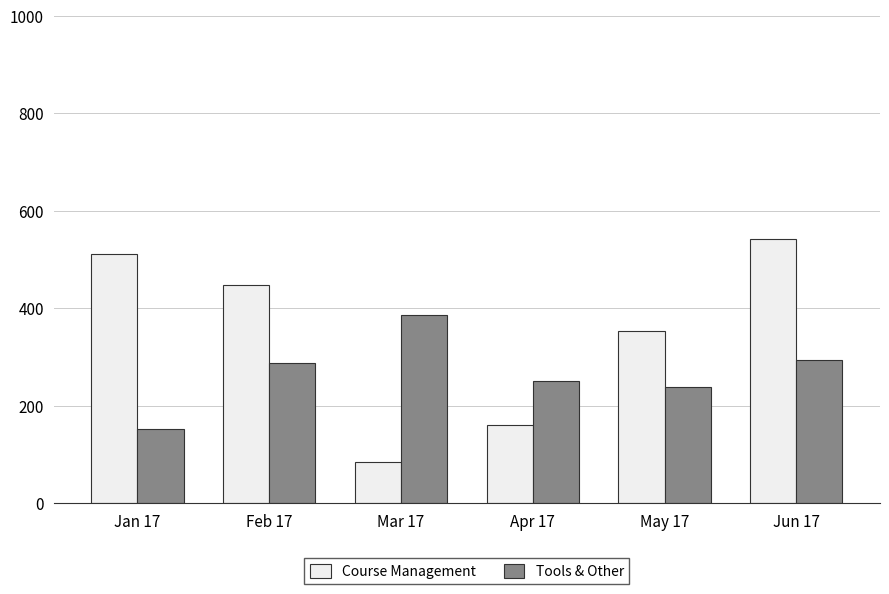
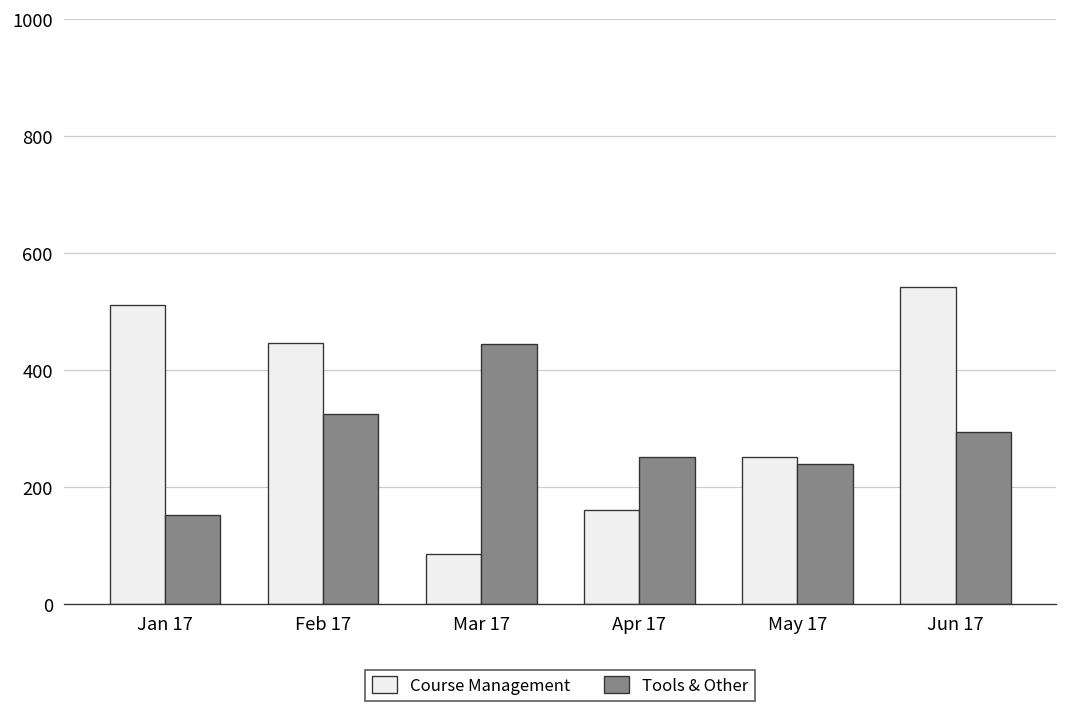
  {
    "Course Management": {
      "Jan 17": 510,
      "Feb 17": 450,
      "Mar 17": 90,
      "Apr 17": 160,
-     "May 17": 350,
+     "May 17": 250,
      "Jun 17": 540
    },
    "Tools & Other": {
      "Jan 17": 150,
-     "Feb 17": 290,
-     "Mar 17": 390,
+     "Feb 17": 330,
+     "Mar 17": 450,
      "Apr 17": 250,
      "May 17": 240,
      "Jun 17": 290
    }
  }
